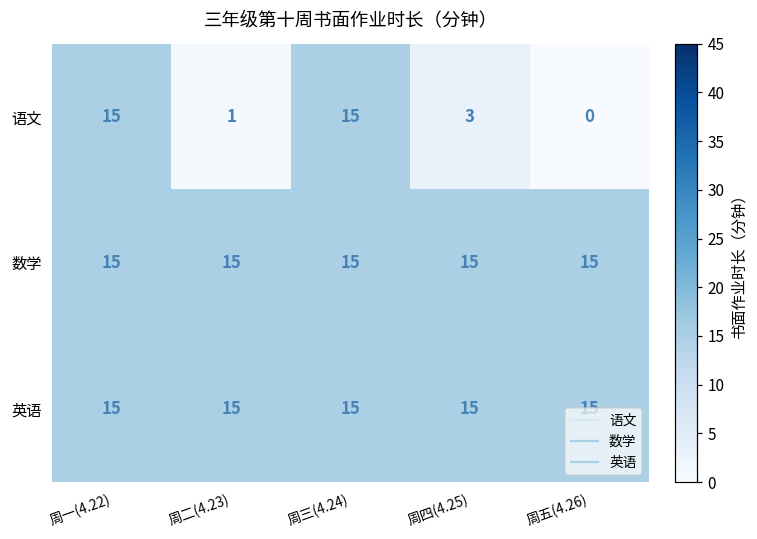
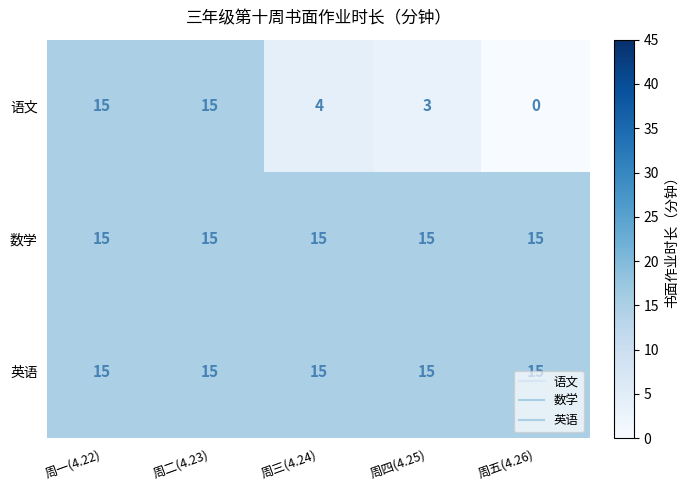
  {
    "语文": {
      "周一(4.22)": 15,
-     "周二(4.23)": 1,
-     "周三(4.24)": 15,
+     "周二(4.23)": 15,
+     "周三(4.24)": 4,
      "周四(4.25)": 3,
      "周五(4.26)": 0
    },
    "数学": {
      "周一(4.22)": 15,
      "周二(4.23)": 15,
      "周三(4.24)": 15,
      "周四(4.25)": 15,
      "周五(4.26)": 15
    },
    "英语": {
      "周一(4.22)": 15,
      "周二(4.23)": 15,
      "周三(4.24)": 15,
      "周四(4.25)": 15
    }
  }
